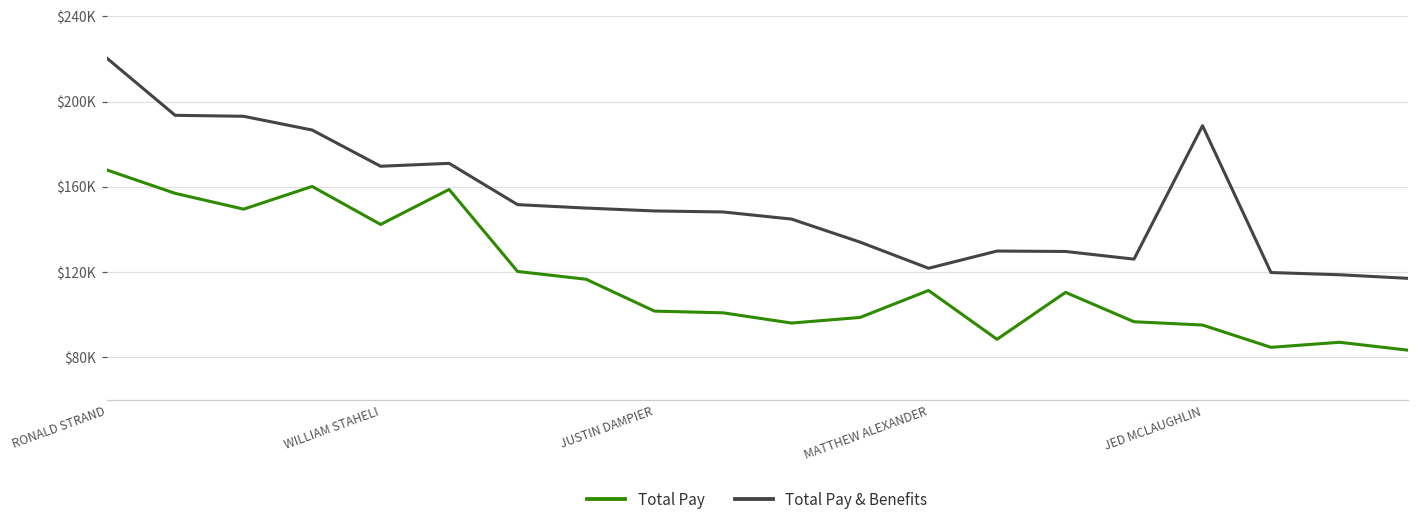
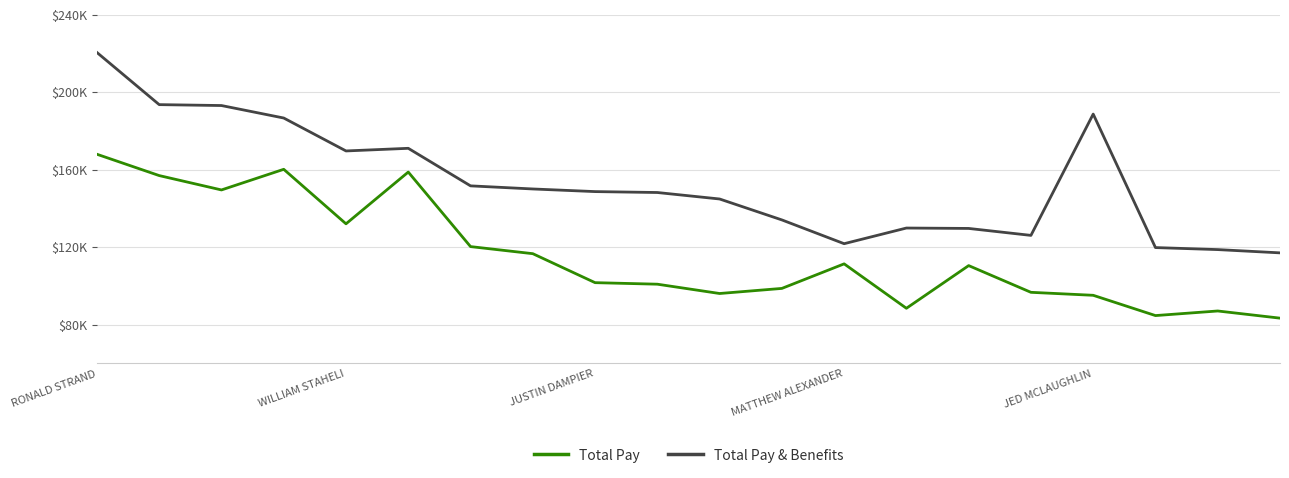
  {
    "Total Pay": {
      "RONALD STRAND": "$168000",
-     "WILLIAM STAHELI": "$142000",
+     "WILLIAM STAHELI": "$132000",
      "JUSTIN DAMPIER": "$102000",
      "MATTHEW ALEXANDER": "$111000",
      "JED MCLAUGHLIN": "$95000"
    },
    "Total Pay & Benefits": {
      "RONALD STRAND": "$220000",
      "WILLIAM STAHELI": "$170000",
      "JUSTIN DAMPIER": "$149000",
      "MATTHEW ALEXANDER": "$122000",
      "JED MCLAUGHLIN": "$189000"
    }
  }
